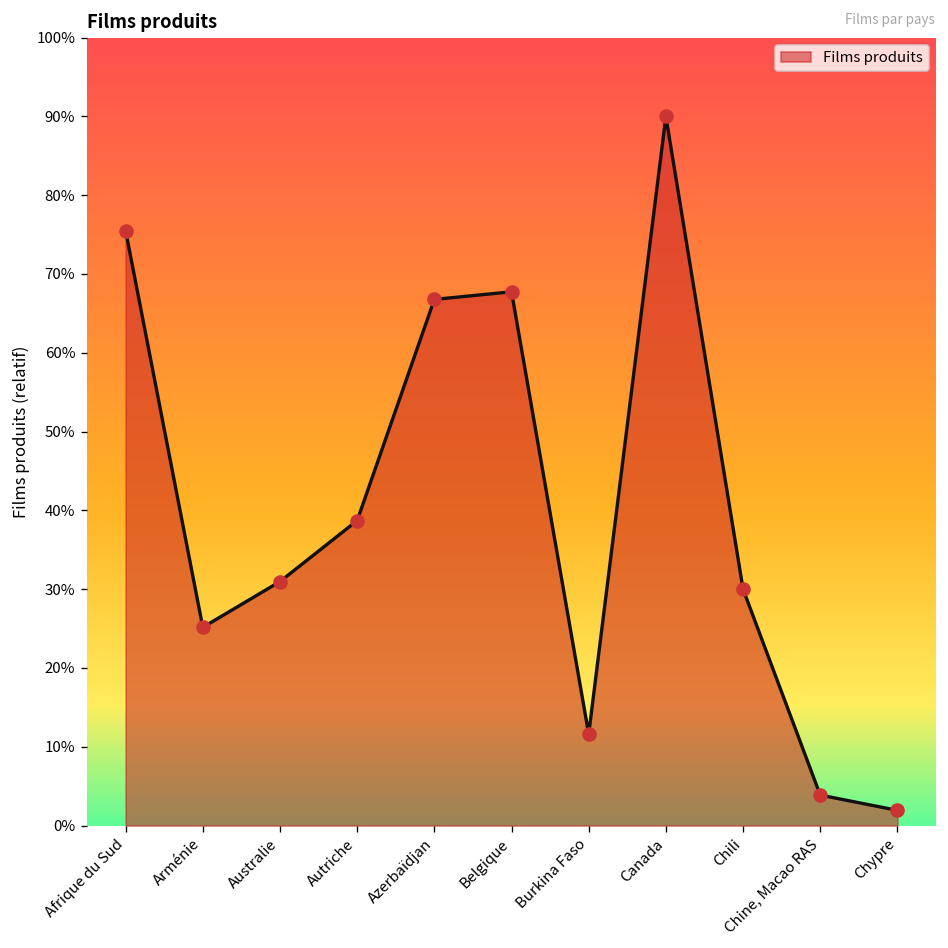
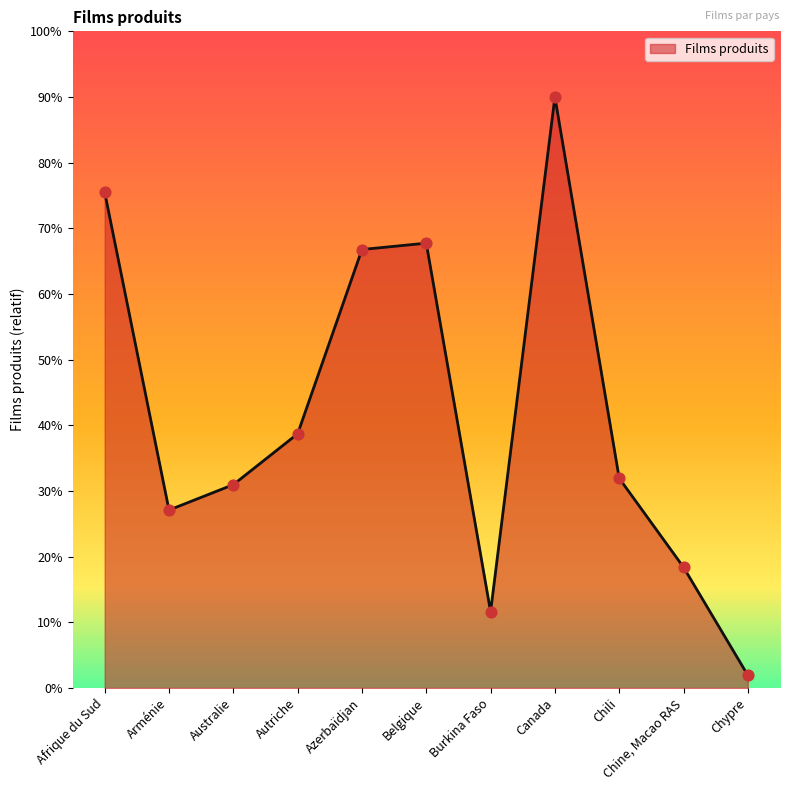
  {
    "Afrique du Sud": "75%",
-   "Arménie": "25%",
+   "Arménie": "27%",
    "Australie": "31%",
    "Autriche": "39%",
    "Azerbaïdjan": "67%",
    "Belgique": "68%",
    "Burkina Faso": "12%",
    "Canada": "90%",
-   "Chili": "30%",
-   "Chine, Macao RAS": "4%",
+   "Chili": "32%",
+   "Chine, Macao RAS": "18%",
    "Chypre": "2%"
  }
